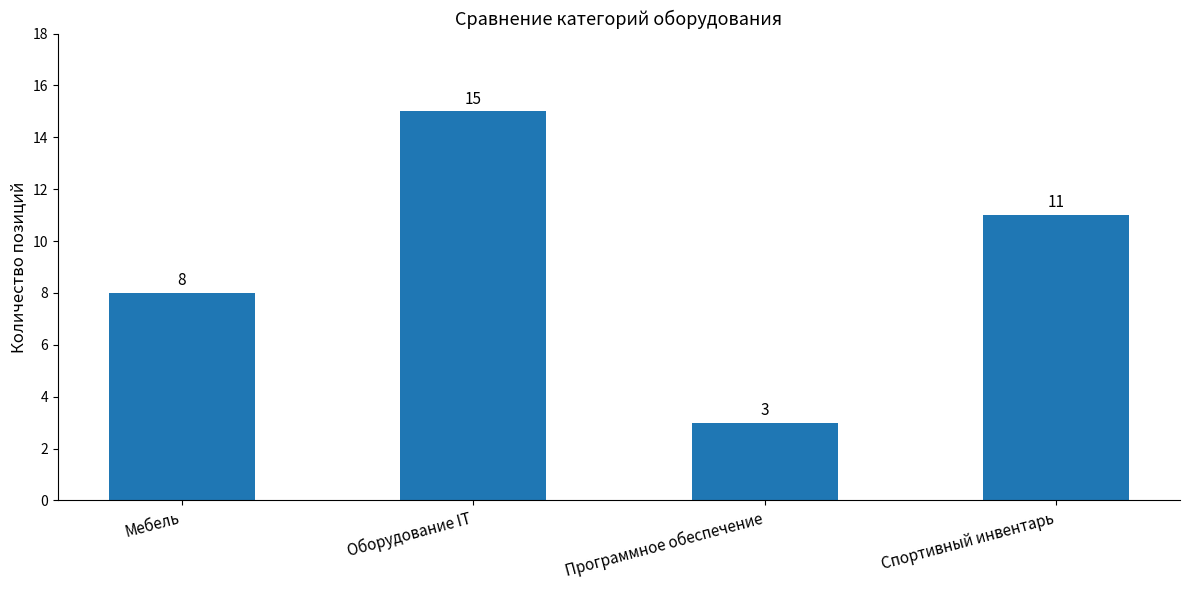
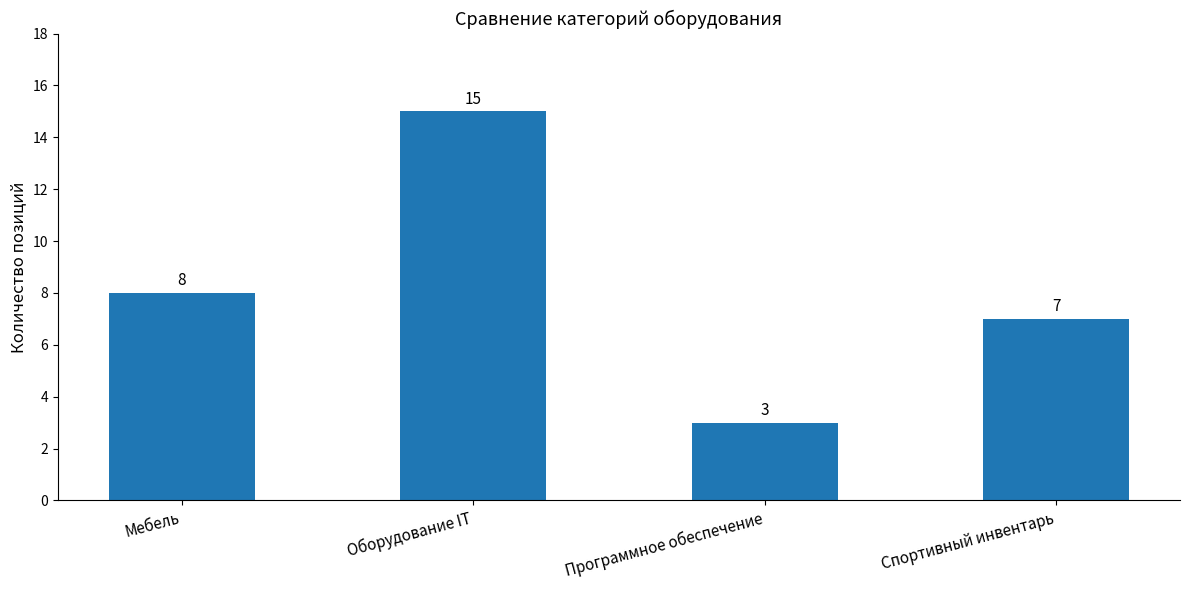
  {
    "Мебель": 8,
    "Оборудование IT": 15,
    "Программное обеспечение": 3,
-   "Спортивный инвентарь": 11
+   "Спортивный инвентарь": 7
  }
